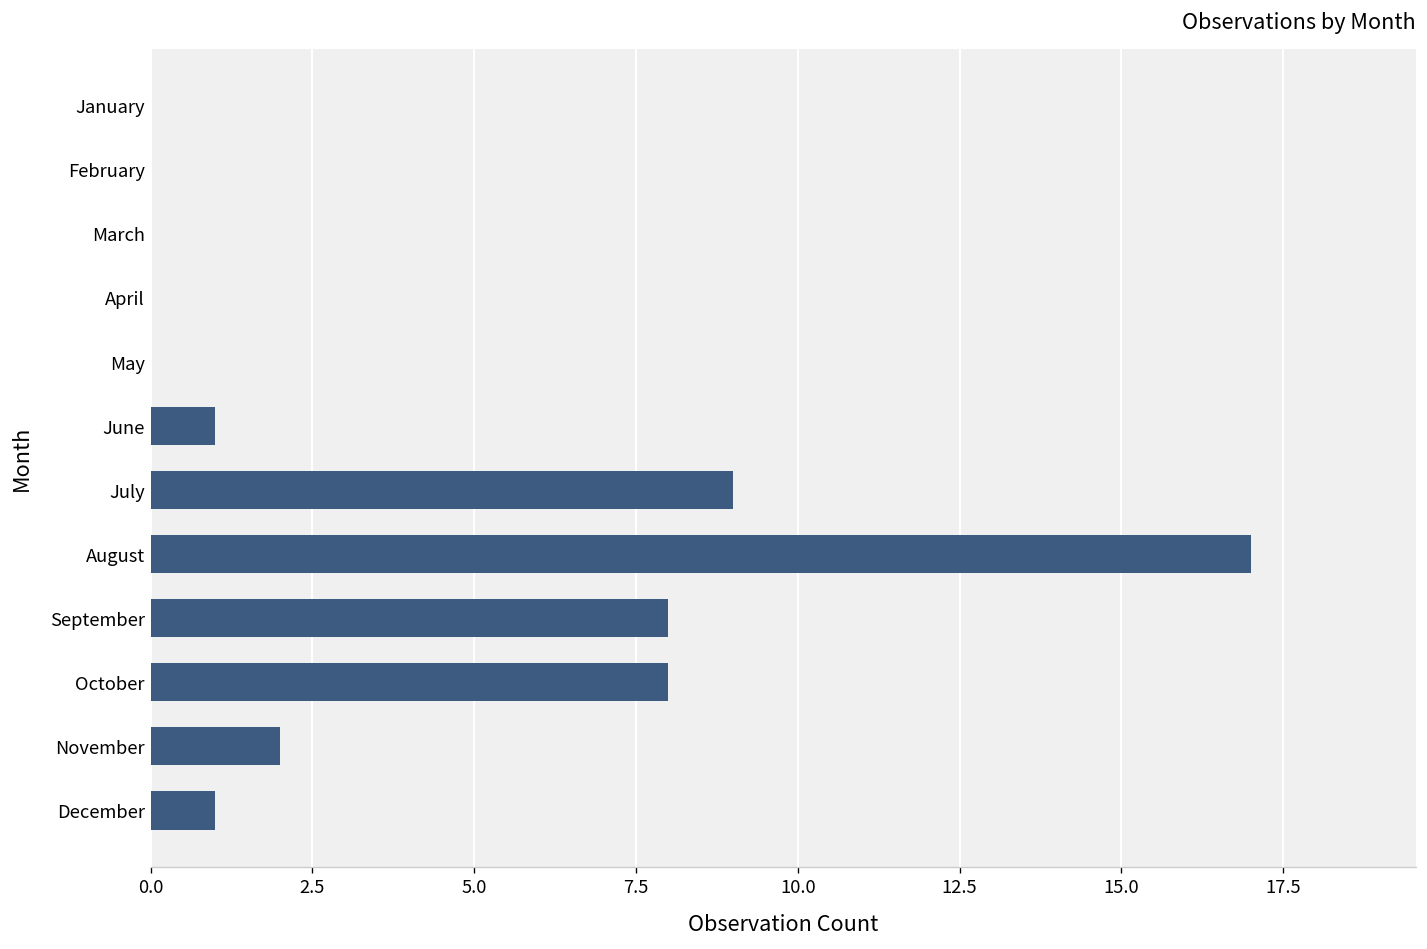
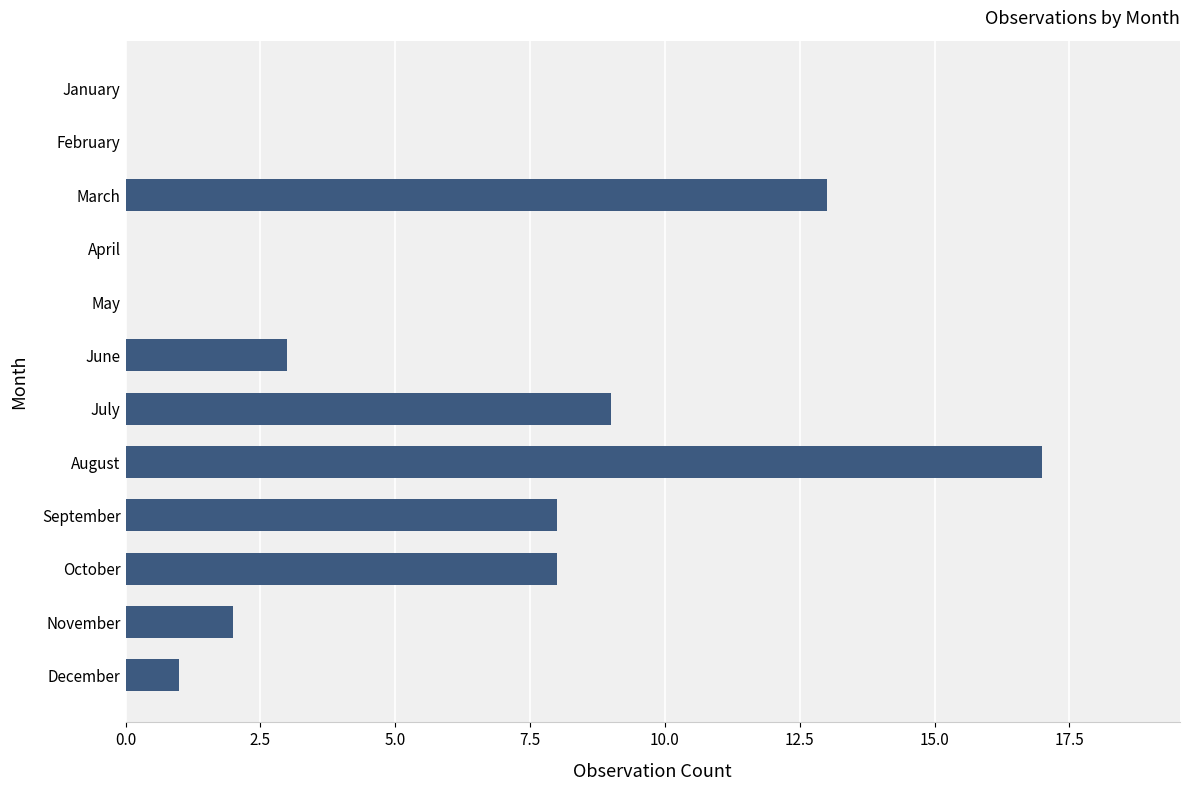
  {
    "January": 0,
    "February": 0,
-   "March": 0,
+   "March": 13,
    "April": 0,
    "May": 0,
-   "June": 1,
+   "June": 3,
    "July": 9,
    "August": 17,
    "September": 8,
    "October": 8,
    "November": 2,
    "December": 1
  }
